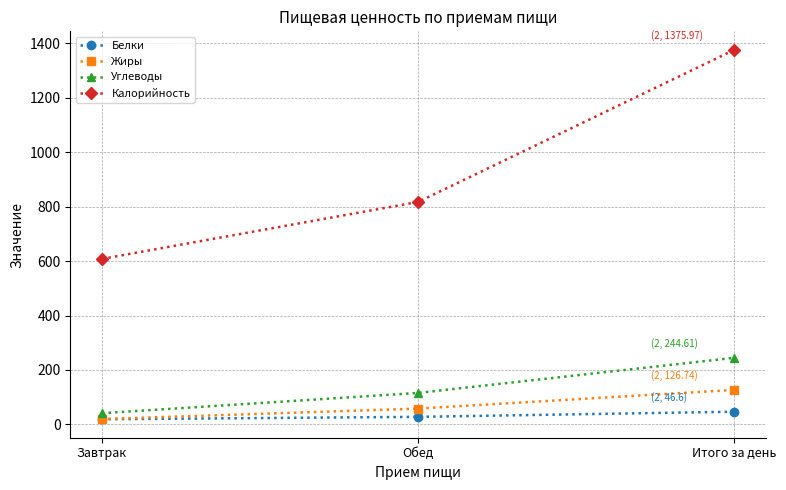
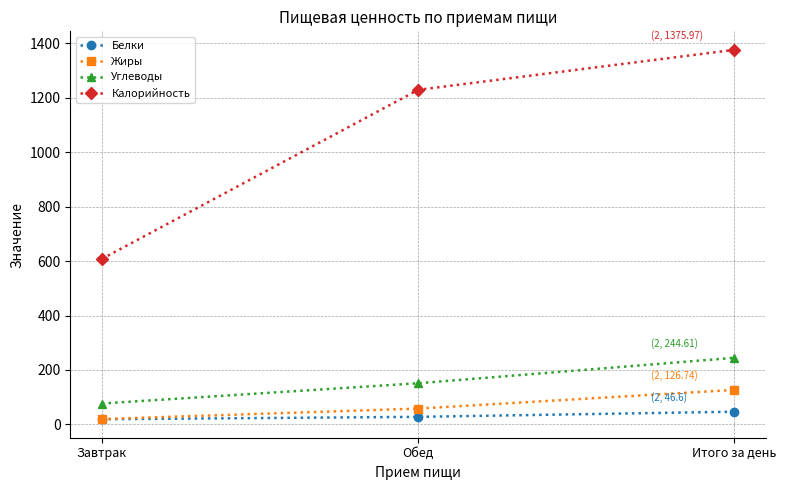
  {
    "Белки": {
      "Обед": 30,
      "Итого за день": 50
    },
    "Жиры": {
      "Обед": 60,
      "Итого за день": 130
    },
    "Углеводы": {
-     "Завтрак": 40,
-     "Обед": 120,
+     "Завтрак": 80,
+     "Обед": 150,
      "Итого за день": 240
    },
    "Калорийность": {
      "Завтрак": 610,
-     "Обед": 820,
+     "Обед": 1230,
      "Итого за день": 1380
    }
  }
